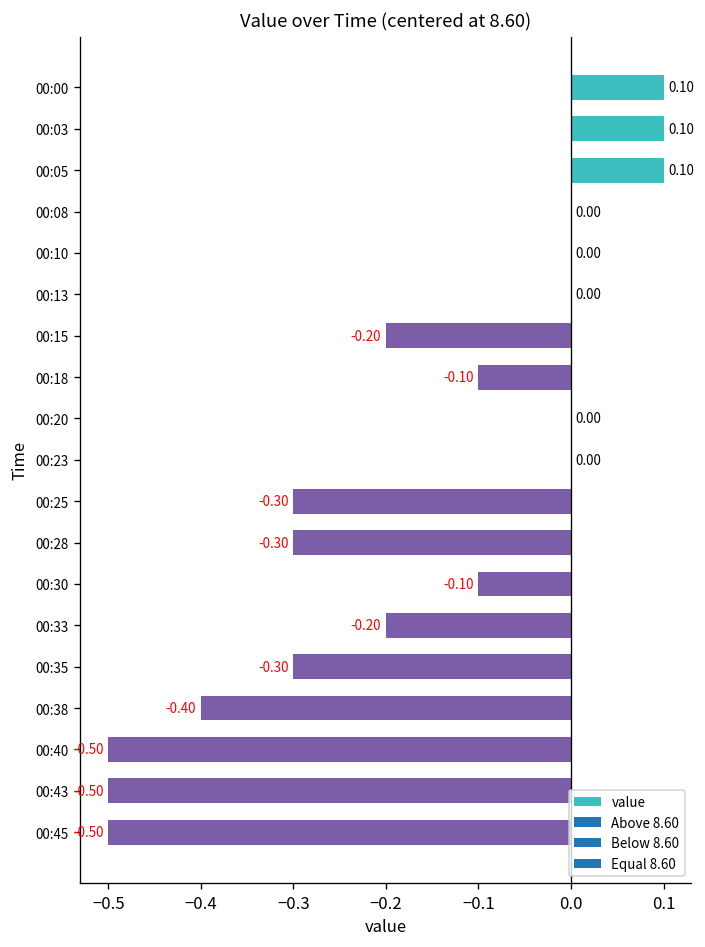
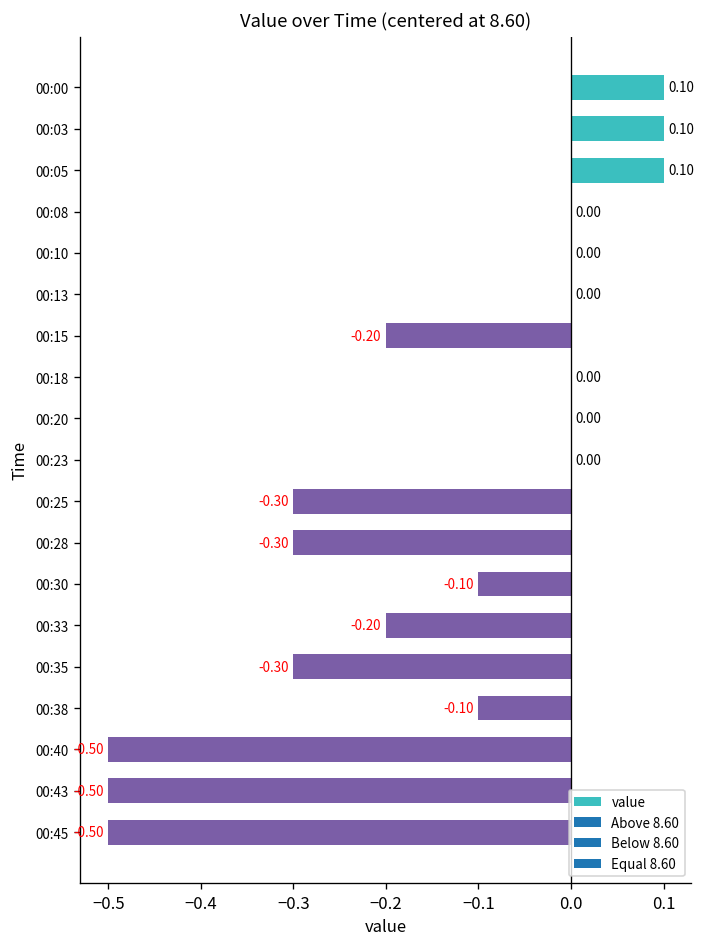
  {
    "00:00": 0.10,
    "00:03": 0.10,
    "00:05": 0.10,
    "00:08": 0.00,
    "00:10": 0.00,
    "00:13": 0.00,
    "00:15": -0.20,
-   "00:18": -0.10,
+   "00:18": 0.00,
    "00:20": 0.00,
    "00:23": 0.00,
    "00:25": -0.30,
    "00:28": -0.30,
    "00:30": -0.10,
    "00:33": -0.20,
    "00:35": -0.30,
-   "00:38": -0.40,
+   "00:38": -0.10,
    "00:40": -0.50,
    "00:43": -0.50,
    "00:45": -0.50
  }
